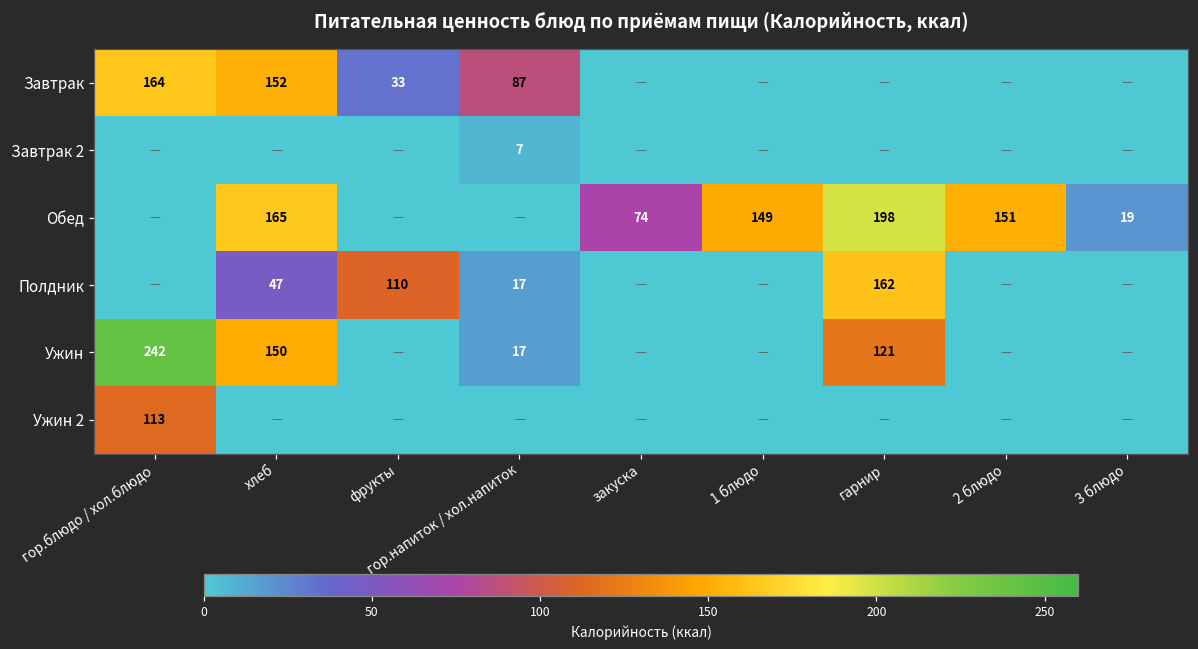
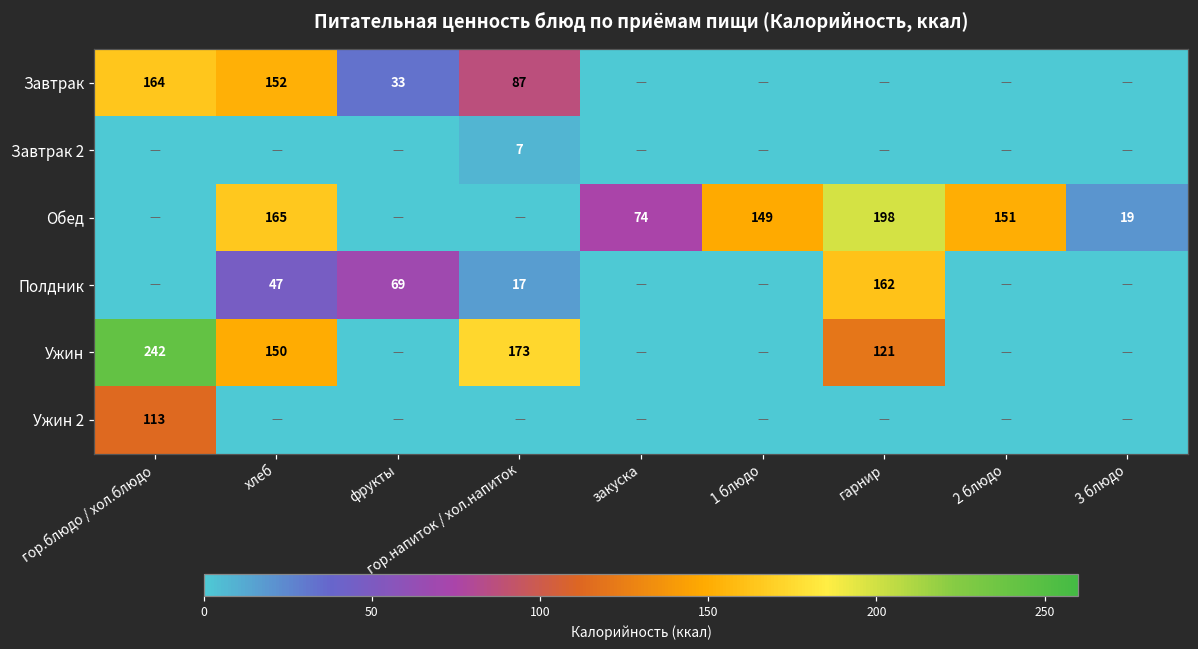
  {
    "Завтрак": {
      "гор.блюдо / хол.блюдо": 164,
      "хлеб": 152,
      "фрукты": 33,
      "гор.напиток / хол.напиток": 87
    },
    "Завтрак 2": {
      "гор.напиток / хол.напиток": 7
    },
    "Обед": {
      "хлеб": 165,
      "закуска": 74,
      "1 блюдо": 149,
      "гарнир": 198,
      "2 блюдо": 151,
      "3 блюдо": 19
    },
    "Полдник": {
      "хлеб": 47,
-     "фрукты": 110,
+     "фрукты": 69,
      "гор.напиток / хол.напиток": 17,
      "гарнир": 162
    },
    "Ужин": {
      "гор.блюдо / хол.блюдо": 242,
      "хлеб": 150,
-     "гор.напиток / хол.напиток": 17,
+     "гор.напиток / хол.напиток": 173,
      "гарнир": 121
    },
    "Ужин 2": {
      "гор.блюдо / хол.блюдо": 113
    }
  }
